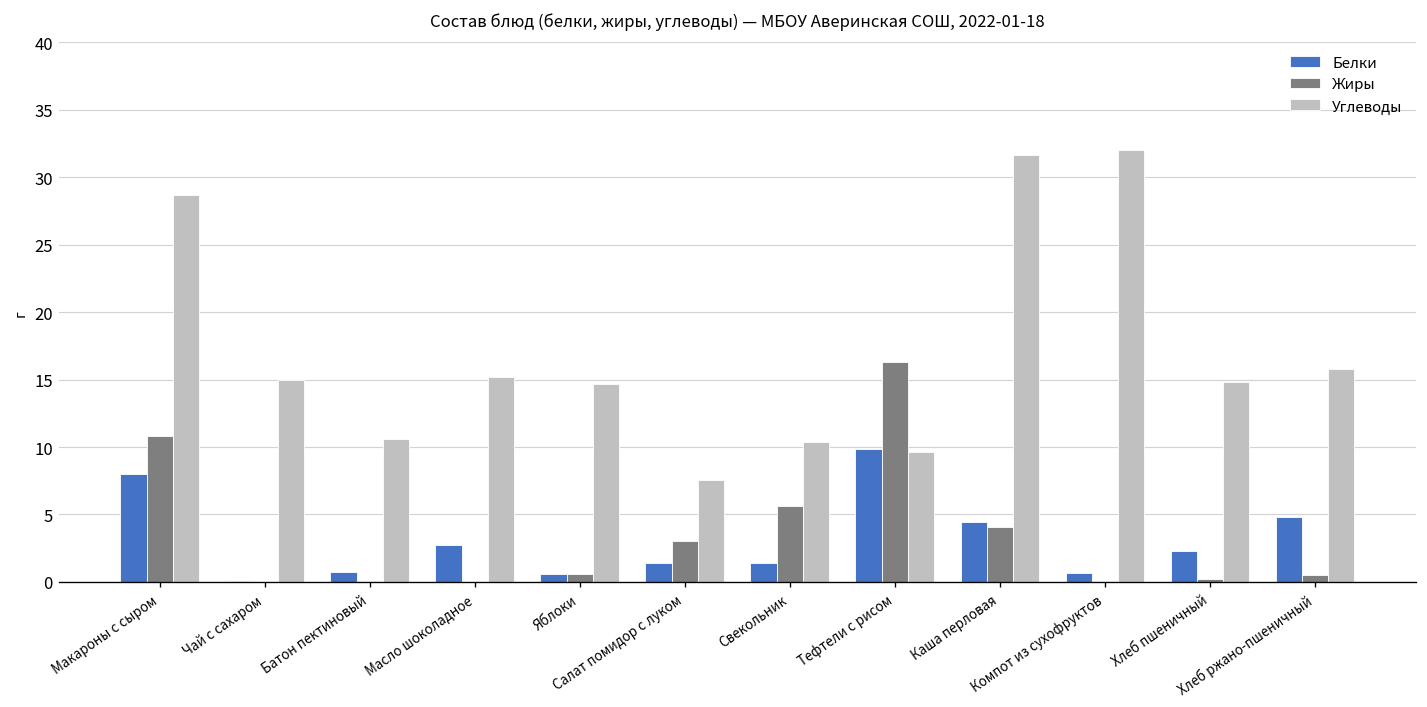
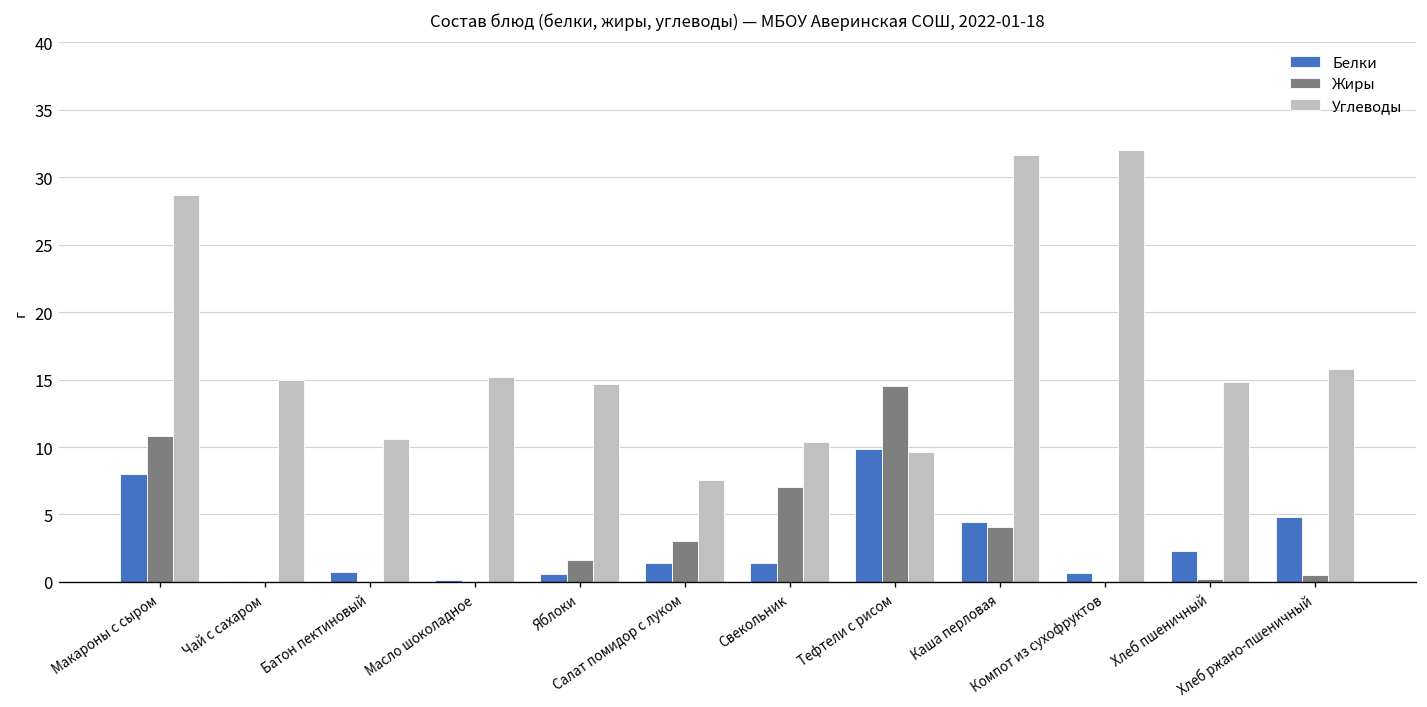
  {
    "Белки": {
      "Макароны с сыром": 8.0,
      "Батон пектиновый": 0.7,
-     "Масло шоколадное": 2.8,
+     "Масло шоколадное": 0.1,
      "Яблоки": 0.6,
      "Салат помидор с луком": 1.4,
      "Свекольник": 1.4,
      "Тефтели с рисом": 9.8,
      "Каша перловая": 4.5,
      "Компот из сухофруктов": 0.7,
      "Хлеб пшеничный": 2.3,
      "Хлеб ржано-пшеничный": 4.8
    },
    "Жиры": {
      "Макароны с сыром": 10.8,
      "Чай с сахаром": 0.0,
-     "Яблоки": 0.6,
+     "Яблоки": 1.6,
      "Салат помидор с луком": 3.0,
-     "Свекольник": 5.6,
-     "Тефтели с рисом": 16.3,
+     "Свекольник": 7.0,
+     "Тефтели с рисом": 14.6,
      "Каша перловая": 4.1,
      "Хлеб ржано-пшеничный": 0.5
    },
    "Углеводы": {
      "Макароны с сыром": 28.7,
      "Чай с сахаром": 15.0,
      "Батон пектиновый": 10.6,
      "Масло шоколадное": 15.2,
      "Яблоки": 14.7,
      "Салат помидор с луком": 7.6,
      "Свекольник": 10.4,
      "Тефтели с рисом": 9.6,
      "Каша перловая": 31.7,
      "Компот из сухофруктов": 32.0,
      "Хлеб пшеничный": 14.8,
      "Хлеб ржано-пшеничный": 15.8
    }
  }
